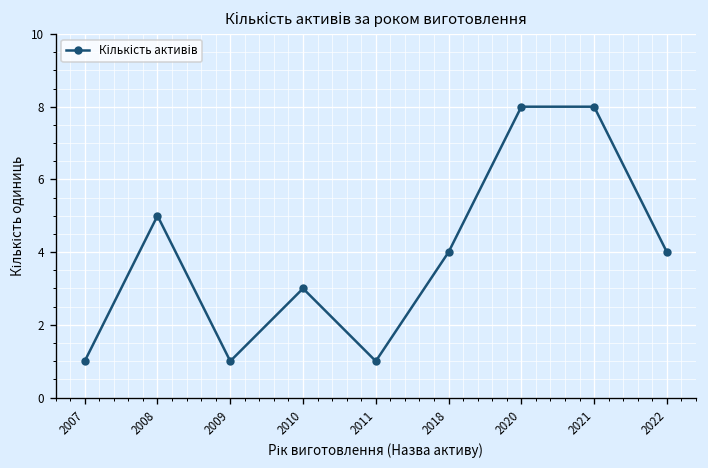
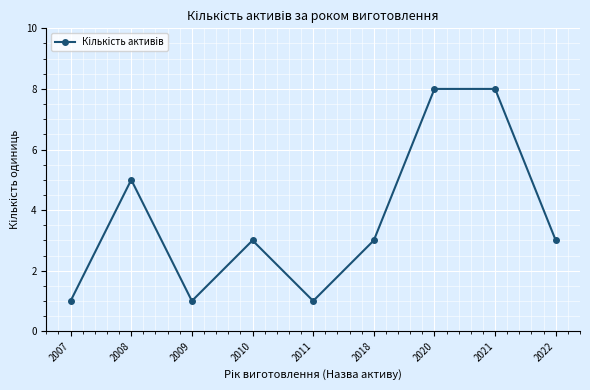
  {
    "2007": 1,
    "2008": 5,
    "2009": 1,
    "2010": 3,
    "2011": 1,
-   "2018": 4,
+   "2018": 3,
    "2020": 8,
    "2021": 8,
-   "2022": 4
+   "2022": 3
  }
